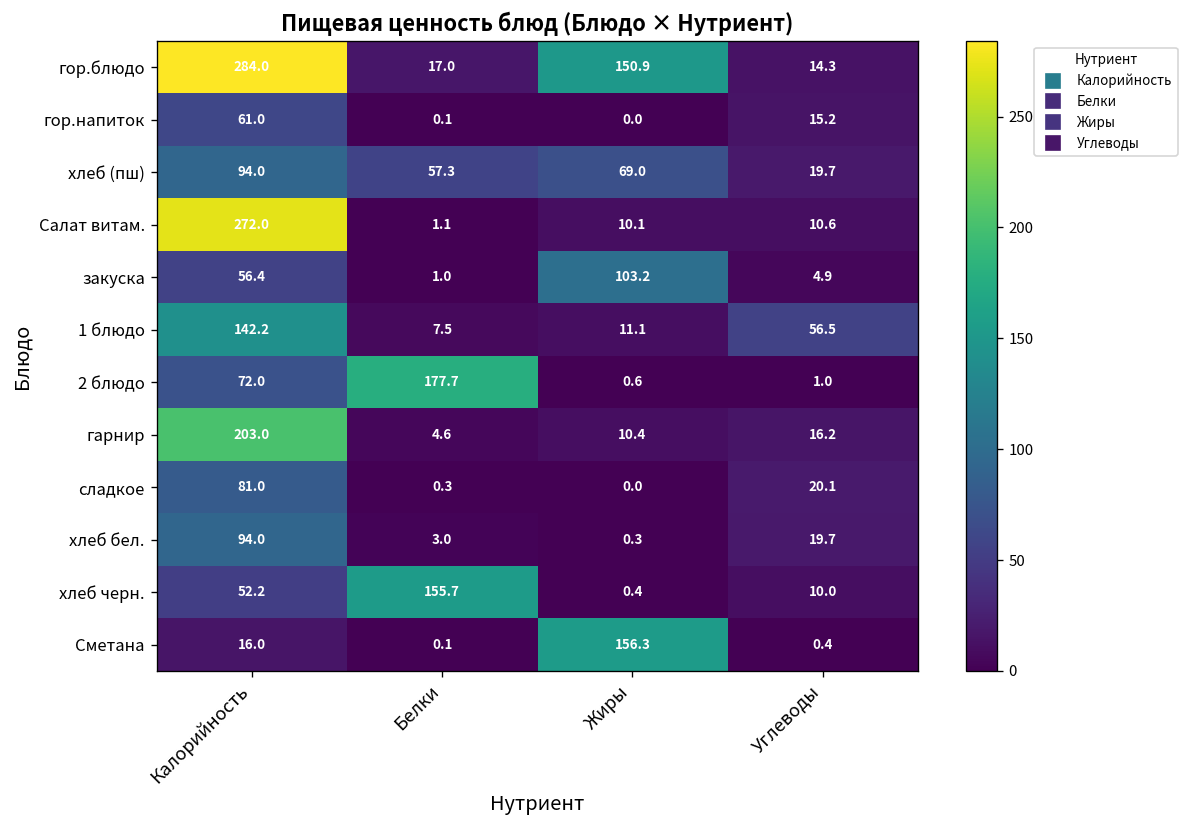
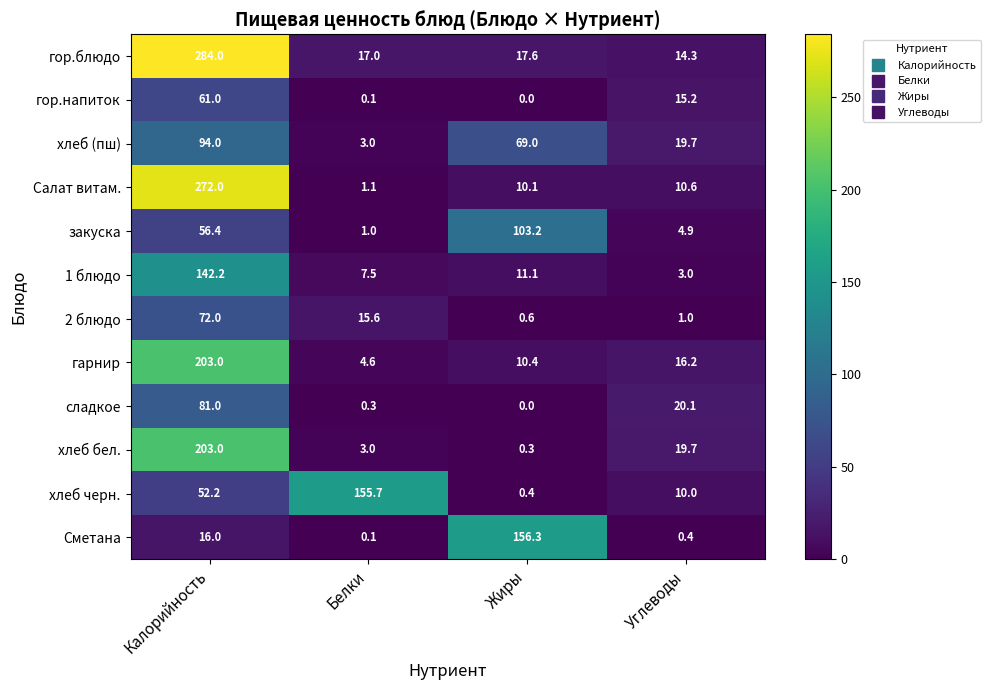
  {
    "гор.блюдо": {
      "Калорийность": 284.0,
      "Белки": 17.0,
-     "Жиры": 150.9,
+     "Жиры": 17.6,
      "Углеводы": 14.3
    },
    "гор.напиток": {
      "Калорийность": 61.0,
      "Белки": 0.1,
      "Жиры": 0.0,
      "Углеводы": 15.2
    },
    "хлеб (пш)": {
      "Калорийность": 94.0,
-     "Белки": 57.3,
+     "Белки": 3.0,
      "Жиры": 69.0,
      "Углеводы": 19.7
    },
    "Салат витам.": {
      "Калорийность": 272.0,
      "Белки": 1.1,
      "Жиры": 10.1,
      "Углеводы": 10.6
    },
    "закуска": {
      "Калорийность": 56.4,
      "Белки": 1.0,
      "Жиры": 103.2,
      "Углеводы": 4.9
    },
    "1 блюдо": {
      "Калорийность": 142.2,
      "Белки": 7.5,
      "Жиры": 11.1,
-     "Углеводы": 56.5
+     "Углеводы": 3.0
    },
    "2 блюдо": {
      "Калорийность": 72.0,
-     "Белки": 177.7,
+     "Белки": 15.6,
      "Жиры": 0.6,
      "Углеводы": 1.0
    },
    "гарнир": {
      "Калорийность": 203.0,
      "Белки": 4.6,
      "Жиры": 10.4,
      "Углеводы": 16.2
    },
    "сладкое": {
      "Калорийность": 81.0,
      "Белки": 0.3,
      "Жиры": 0.0,
      "Углеводы": 20.1
    },
    "хлеб бел.": {
-     "Калорийность": 94.0,
+     "Калорийность": 203.0,
      "Белки": 3.0,
      "Жиры": 0.3,
      "Углеводы": 19.7
    },
    "хлеб черн.": {
      "Калорийность": 52.2,
      "Белки": 155.7,
      "Жиры": 0.4,
      "Углеводы": 10.0
    },
    "Сметана": {
      "Калорийность": 16.0,
      "Белки": 0.1,
      "Жиры": 156.3,
      "Углеводы": 0.4
    }
  }
